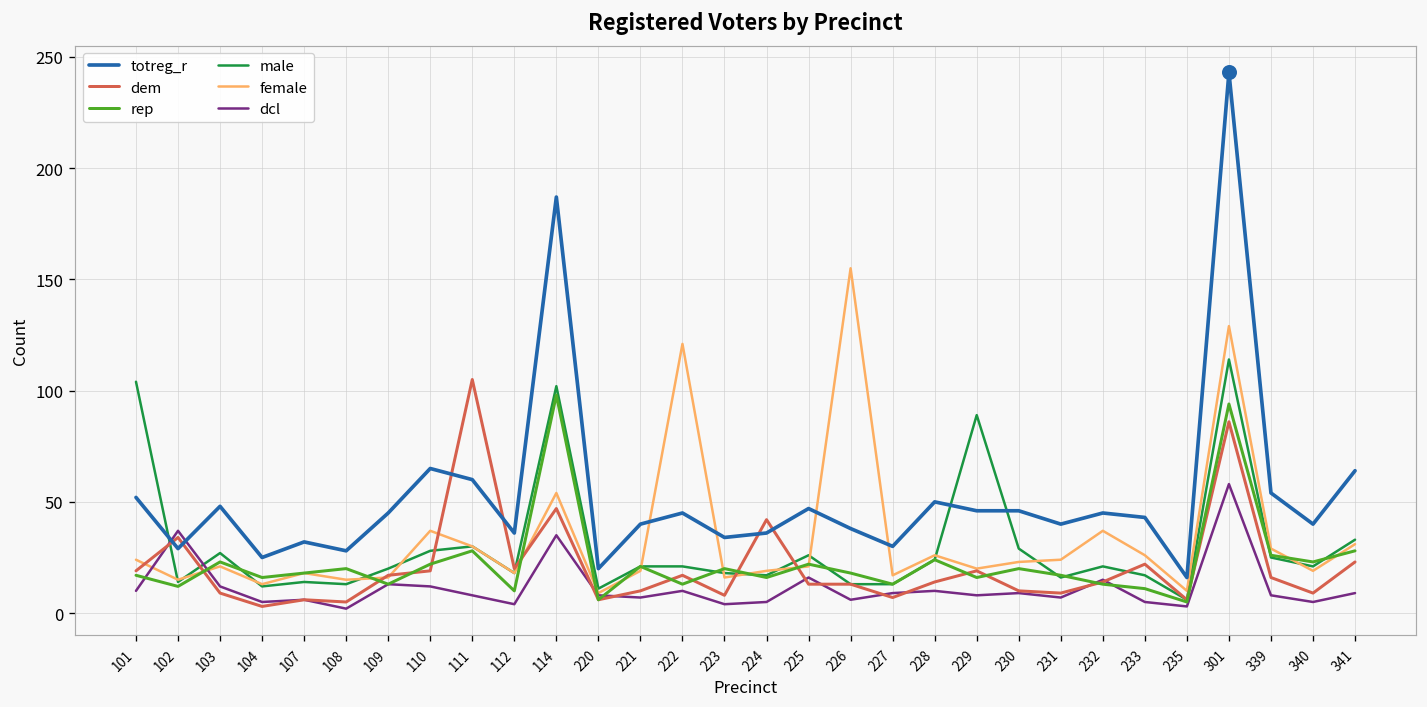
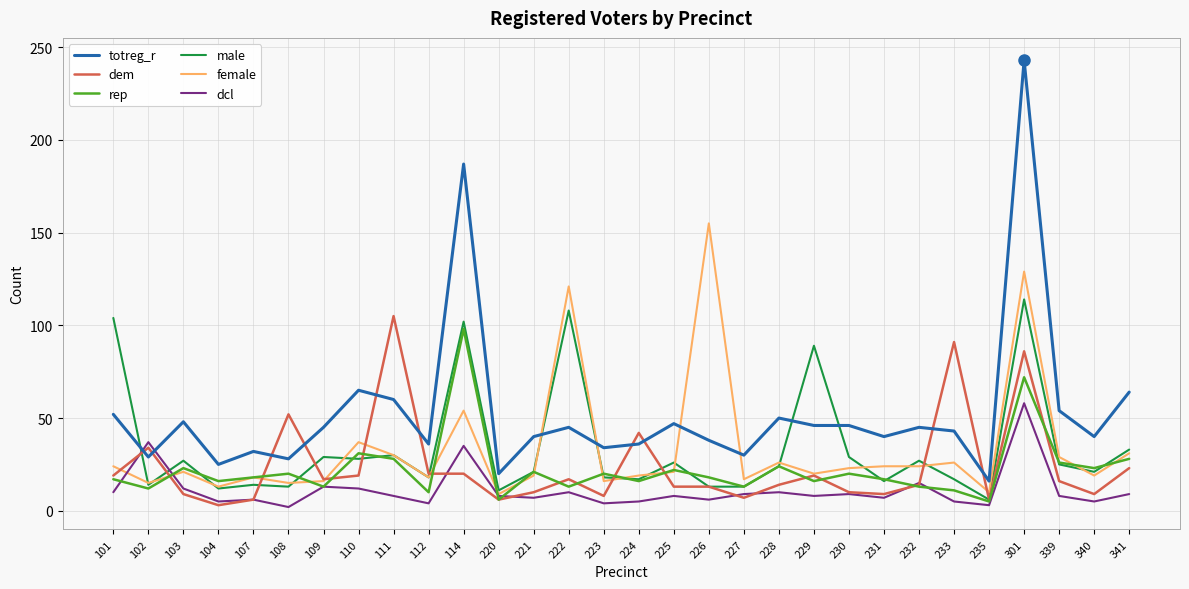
  {
    "dem": {
      "101": 19,
      "102": 34,
      "103": 9,
      "104": 3,
-     "108": 5,
+     "108": 52,
      "110": 19,
      "111": 105,
      "112": 20,
-     "114": 47,
+     "114": 20,
      "221": 10,
      "222": 17,
      "223": 8,
      "224": 42,
      "225": 13,
      "227": 7,
      "228": 14,
      "231": 9,
-     "233": 22,
+     "233": 91,
      "301": 86,
      "339": 16,
      "340": 9,
      "341": 23
    },
    "rep": {
      "101": 17,
      "102": 12,
      "103": 23,
      "104": 16,
      "108": 20,
-     "110": 22,
+     "110": 31,
      "111": 28,
      "112": 10,
      "114": 98,
      "222": 13,
      "223": 20,
      "226": 18,
      "229": 16,
      "230": 20,
      "233": 11,
-     "301": 94,
+     "301": 72,
      "340": 23,
      "341": 28
    },
    "male": {
      "101": 104,
      "103": 27,
      "107": 14,
      "108": 13,
-     "109": 20,
+     "109": 29,
      "110": 28,
      "114": 102,
      "220": 11,
-     "222": 21,
+     "222": 108,
      "223": 18,
      "225": 26,
      "229": 89,
      "230": 29,
-     "232": 21,
+     "232": 27,
      "233": 17,
      "301": 114,
      "340": 21,
      "341": 33
    },
    "female": {
      "101": 24,
      "103": 21,
      "108": 15,
      "110": 37,
      "114": 54,
      "221": 19,
      "222": 121,
      "223": 16,
      "224": 19,
      "226": 155,
      "227": 17,
      "228": 26,
      "230": 23,
      "231": 24,
-     "232": 37,
+     "232": 24,
      "233": 26,
      "235": 10,
      "301": 129,
      "339": 29,
      "340": 19,
      "341": 31
    },
    "dcl": {
      "101": 10,
      "102": 37,
      "103": 12,
      "104": 5,
      "108": 2,
      "110": 12,
      "111": 8,
      "112": 4,
      "114": 35,
      "221": 7,
      "222": 10,
      "223": 4,
      "224": 5,
-     "225": 16,
+     "225": 8,
      "226": 6,
      "227": 9,
      "228": 10,
      "229": 8,
      "231": 7,
      "233": 5,
      "235": 3,
      "301": 58,
      "339": 8,
      "340": 5,
      "341": 9
    }
  }
